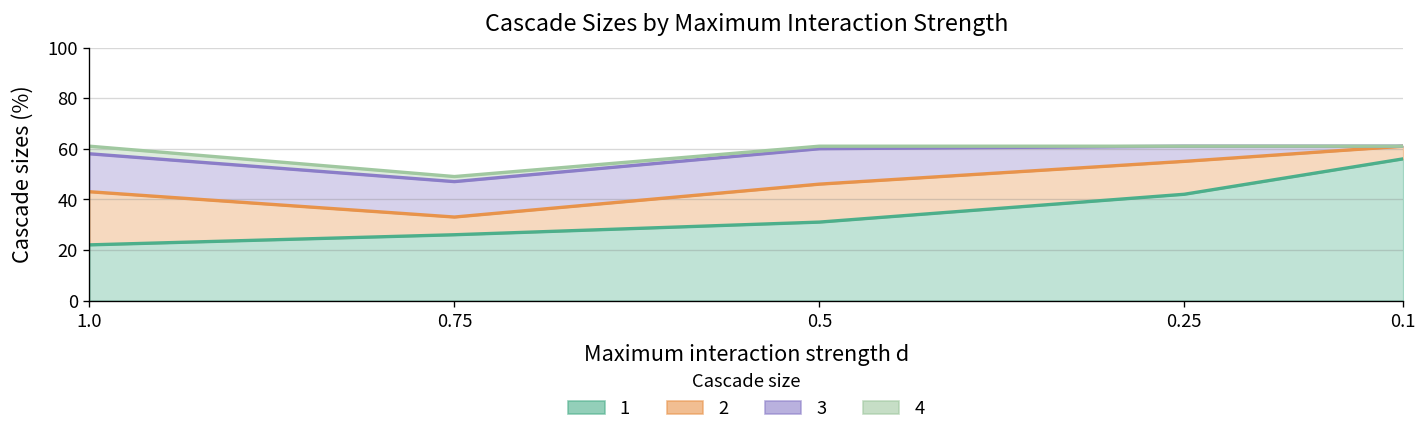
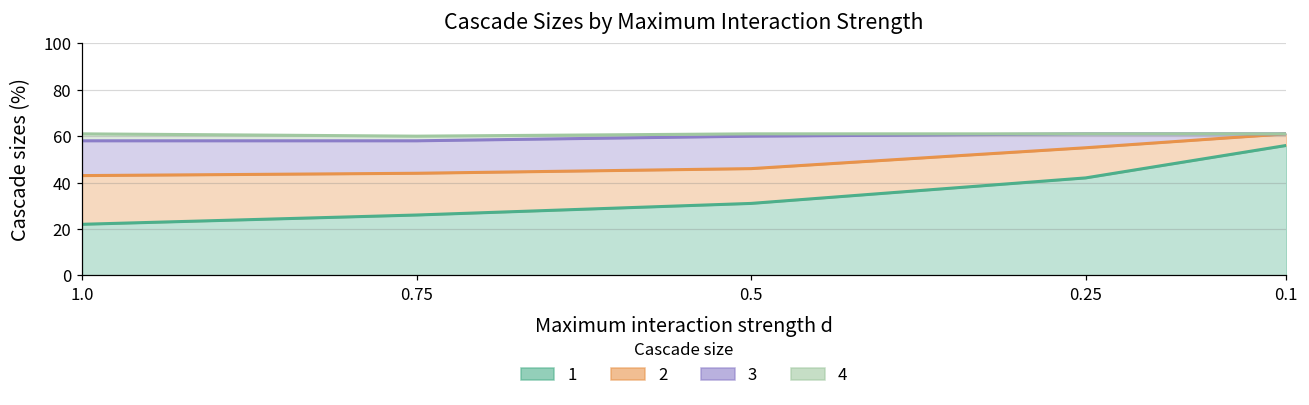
  {
    "2": {
      "1.0": 21,
-     "0.75": 7,
+     "0.75": 18,
      "0.5": 15,
      "0.25": 13
    }
  }
